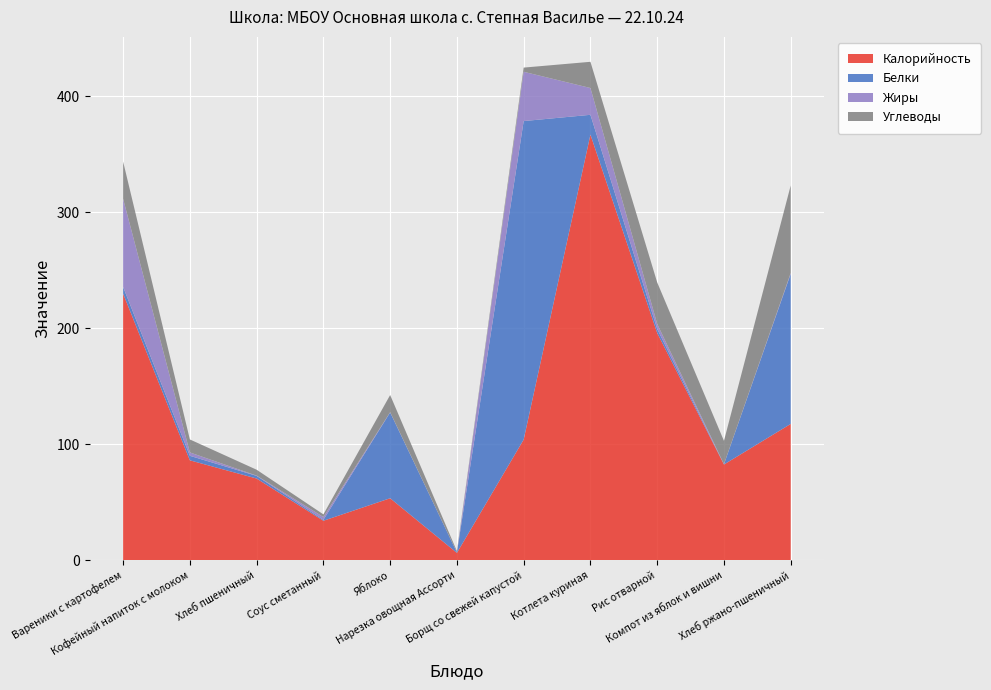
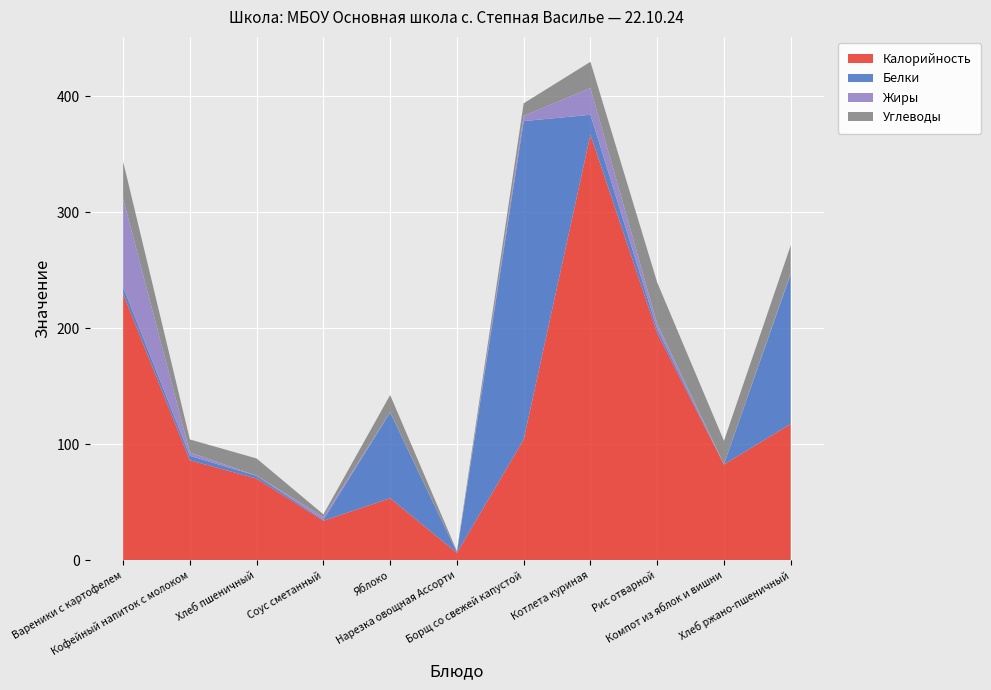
  {
    "Калорийность": {
      "Вареники с картофелем": 230,
      "Кофейный напиток с молоком": 86,
      "Хлеб пшеничный": 70,
      "Яблоко": 53,
      "Борщ со свежей капустой": 104,
      "Котлета куриная": 367,
      "Рис отварной": 196,
      "Хлеб ржано-пшеничный": 117
    },
    "Белки": {
      "Вареники с картофелем": 6,
      "Кофейный напиток с молоком": 4,
      "Борщ со свежей капустой": 275,
      "Котлета куриная": 17,
      "Рис отварной": 4
    },
    "Жиры": {
      "Вареники с картофелем": 76,
      "Кофейный напиток с молоком": 3,
      "Соус сметанный": 2,
-     "Борщ со свежей капустой": 43,
+     "Борщ со свежей капустой": 5,
      "Котлета куриная": 23,
      "Рис отварной": 4
    },
    "Углеводы": {
      "Вареники с картофелем": 32,
      "Кофейный напиток с молоком": 11,
-     "Хлеб пшеничный": 5,
+     "Хлеб пшеничный": 15,
      "Соус сметанный": 2,
      "Яблоко": 15,
-     "Борщ со свежей капустой": 4,
+     "Борщ со свежей капустой": 11,
      "Котлета куриная": 23,
      "Рис отварной": 36,
      "Компот из яблок и вишни": 20,
-     "Хлеб ржано-пшеничный": 76
+     "Хлеб ржано-пшеничный": 24
    }
  }
